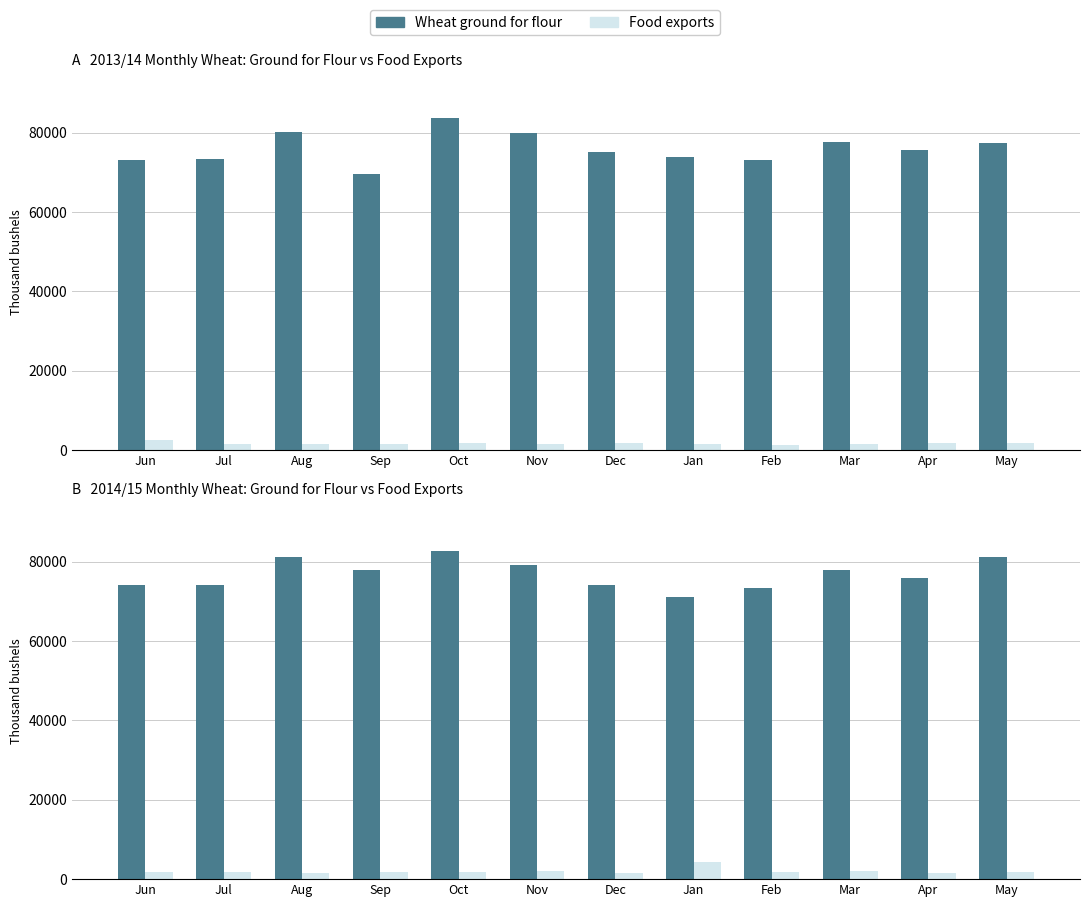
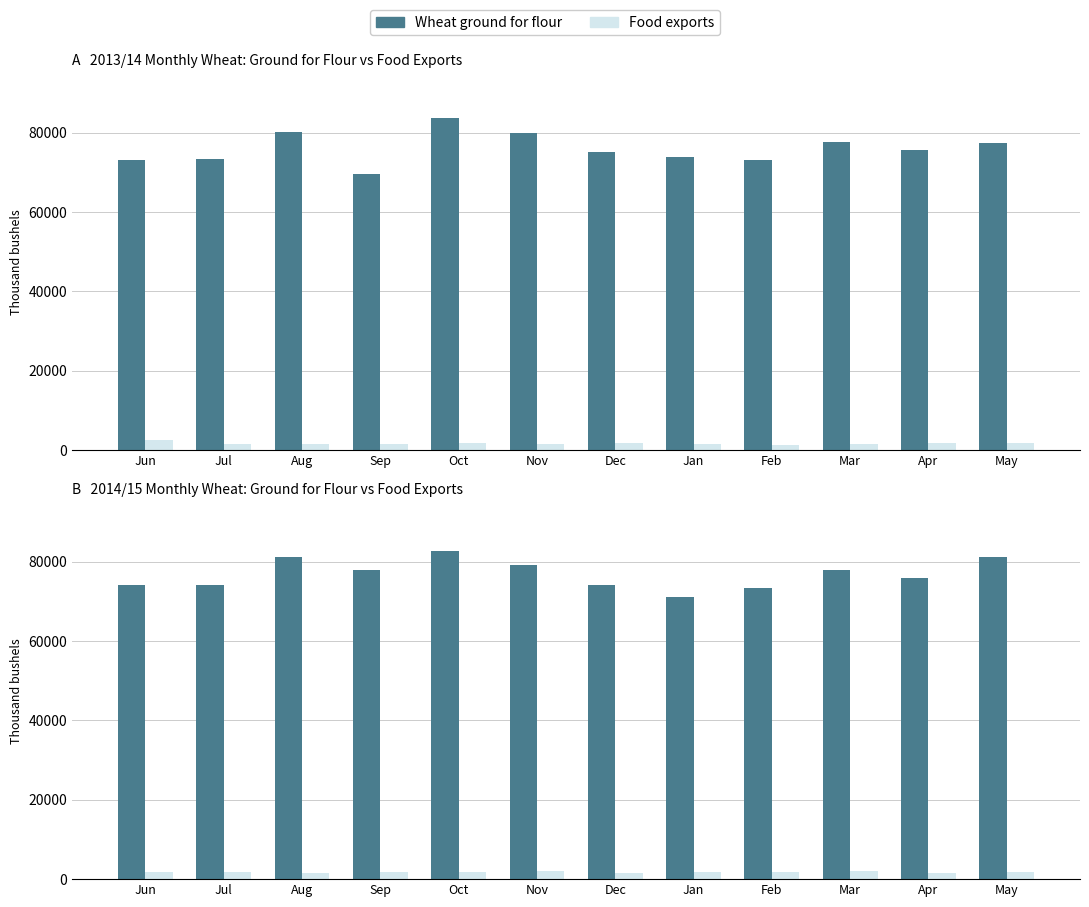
  {
    "A 2013/14 Monthly Wheat: Ground for Flour vs Food Exports": {
      "Wheat ground for flour": {
        "Jun": 73000,
        "Jul": 73000,
        "Aug": 80000,
        "Sep": 70000,
        "Oct": 84000,
        "Nov": 80000,
        "Dec": 75000,
        "Jan": 74000,
        "Feb": 73000,
        "Mar": 78000,
        "Apr": 76000,
        "May": 77000
      },
      "Food exports": {
        "Jun": 2000,
        "Jul": 1000,
        "Aug": 1000,
        "Sep": 1000,
        "Oct": 2000,
        "Nov": 2000,
        "Dec": 2000,
        "Jan": 1000,
        "Feb": 1000,
        "Mar": 2000,
        "Apr": 2000,
        "May": 2000
      }
    },
    "B 2014/15 Monthly Wheat: Ground for Flour vs Food Exports": {
      "Wheat ground for flour": {
        "Jun": 74000,
        "Jul": 74000,
        "Aug": 81000,
        "Sep": 78000,
        "Oct": 83000,
        "Nov": 79000,
        "Dec": 74000,
        "Jan": 71000,
        "Feb": 73000,
        "Mar": 78000,
        "Apr": 76000,
        "May": 81000
      },
      "Food exports": {
        "Jun": 2000,
        "Jul": 2000,
        "Aug": 2000,
        "Sep": 2000,
        "Oct": 2000,
        "Nov": 2000,
        "Dec": 2000,
-       "Jan": 4000,
+       "Jan": 2000,
        "Feb": 2000,
        "Mar": 2000,
        "Apr": 2000,
        "May": 2000
      }
    }
  }
